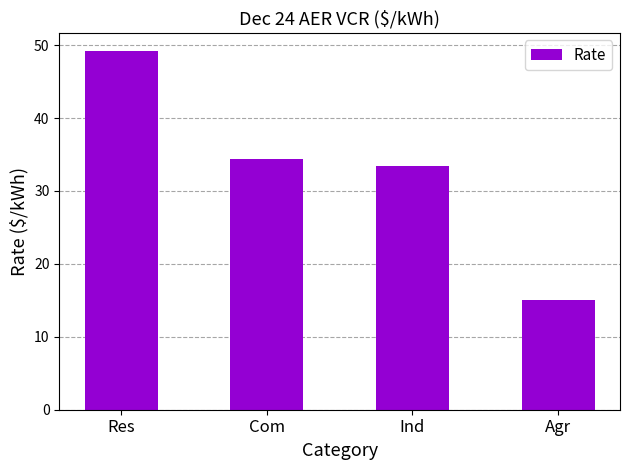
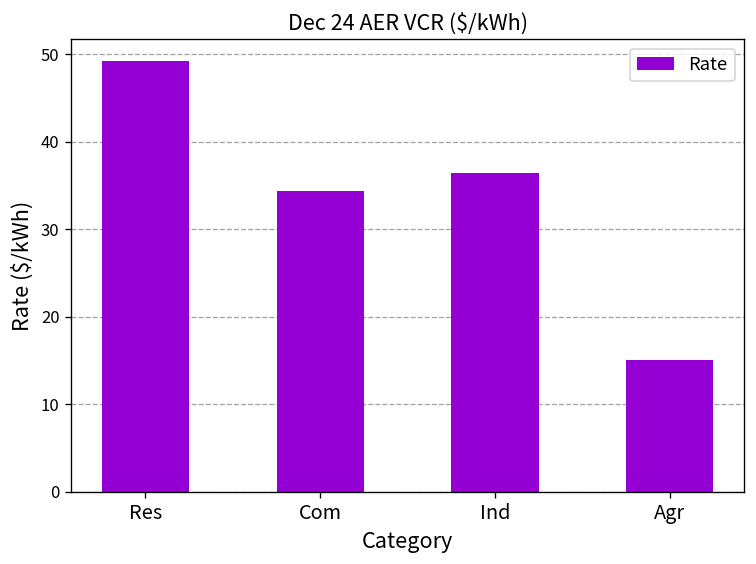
  {
    "Res": 49,
    "Com": 34,
-   "Ind": 33,
+   "Ind": 36,
    "Agr": 15
  }
